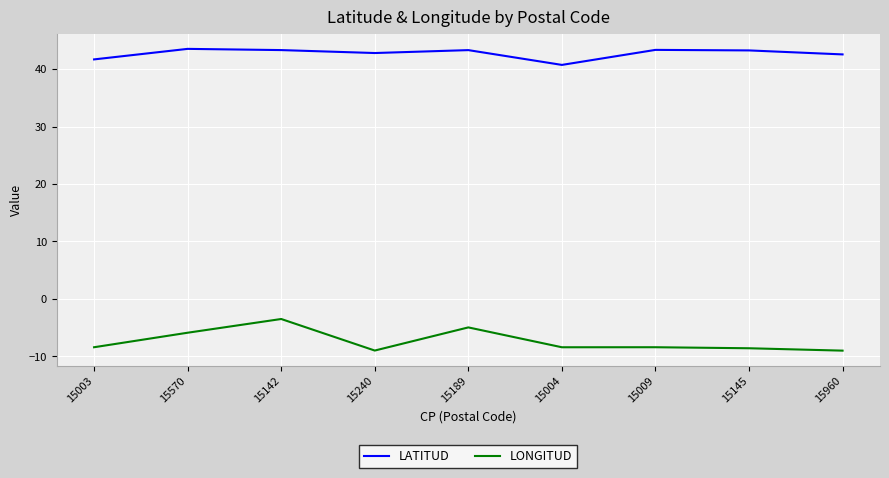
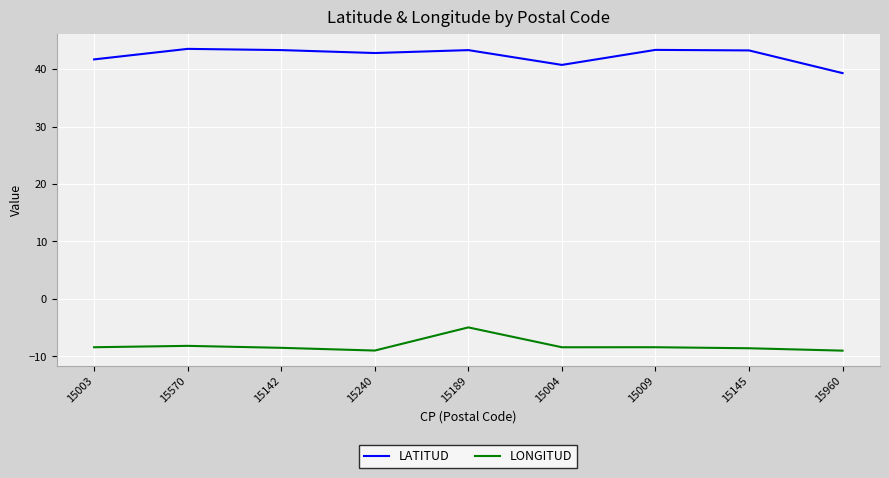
  {
    "LATITUD": {
      "15003": 42,
      "15570": 44,
      "15142": 43,
      "15240": 43,
      "15189": 43,
      "15004": 41,
      "15009": 43,
      "15145": 43,
-     "15960": 43
+     "15960": 39
    },
    "LONGITUD": {
      "15003": -8,
-     "15570": -6,
-     "15142": -3,
+     "15570": -8,
+     "15142": -9,
      "15240": -9,
      "15189": -5,
      "15004": -8,
      "15009": -8,
      "15145": -9,
      "15960": -9
    }
  }
